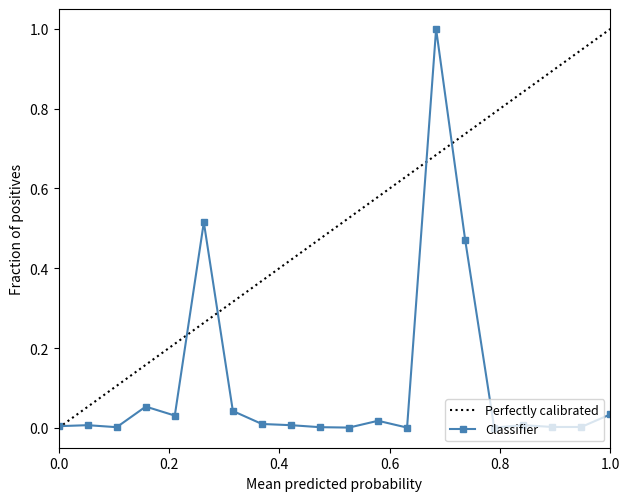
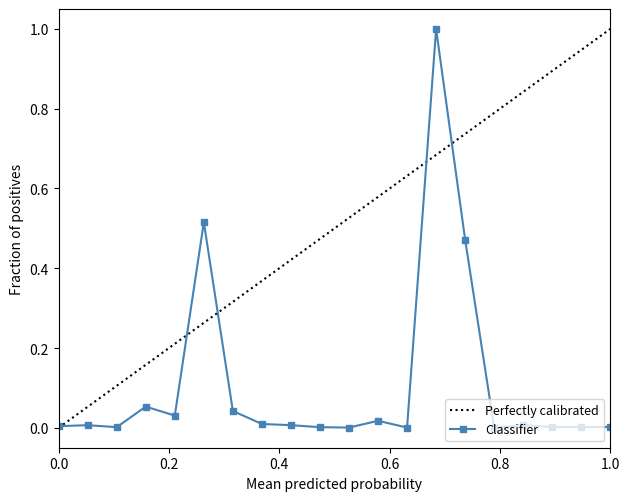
  {
    "Perfectly calibrated": {
      "1.0": 1.00
    },
    "Classifier": {
-     "1.0": 0.03
+     "1.0": 0.00
    }
  }
